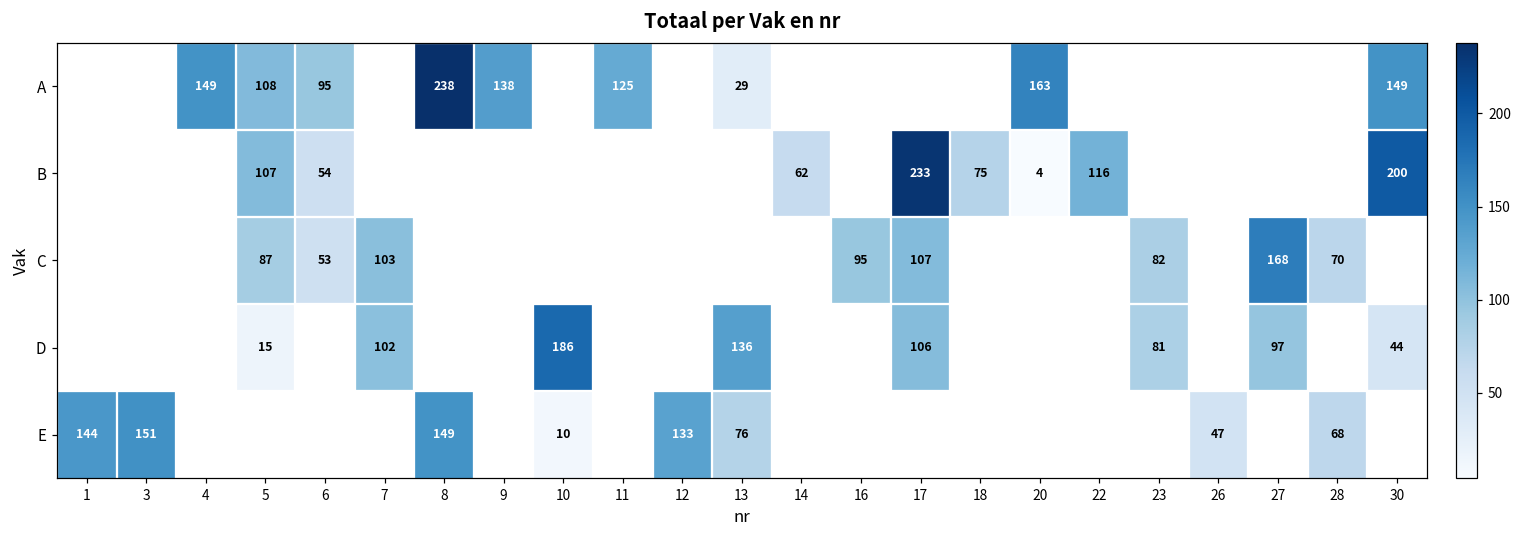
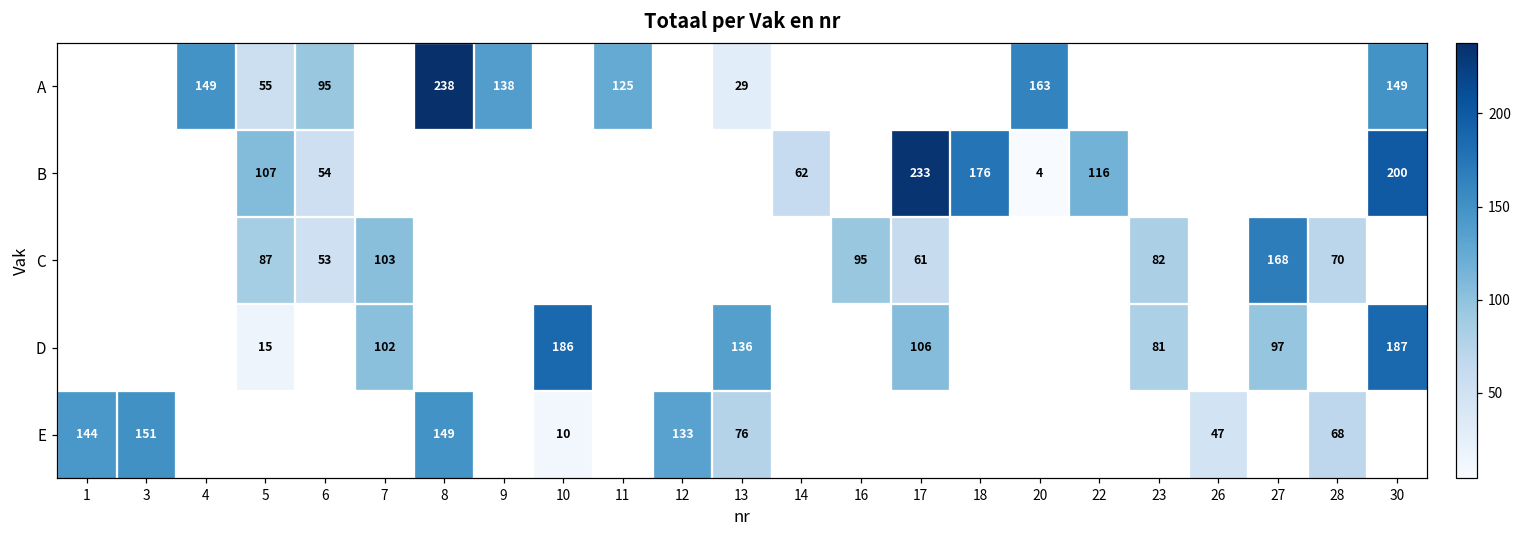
  {
    "A": {
      "4": 149,
-     "5": 108,
+     "5": 55,
      "6": 95,
      "8": 238,
      "9": 138,
      "11": 125,
      "13": 29,
      "20": 163,
      "30": 149
    },
    "B": {
      "5": 107,
      "6": 54,
      "14": 62,
      "17": 233,
-     "18": 75,
+     "18": 176,
      "20": 4,
      "22": 116,
      "30": 200
    },
    "C": {
      "5": 87,
      "6": 53,
      "7": 103,
      "16": 95,
-     "17": 107,
+     "17": 61,
      "23": 82,
      "27": 168,
      "28": 70
    },
    "D": {
      "5": 15,
      "7": 102,
      "10": 186,
      "13": 136,
      "17": 106,
      "23": 81,
      "27": 97,
-     "30": 44
+     "30": 187
    },
    "E": {
      "1": 144,
      "3": 151,
      "8": 149,
      "10": 10,
      "12": 133,
      "13": 76,
      "26": 47,
      "28": 68
    }
  }
